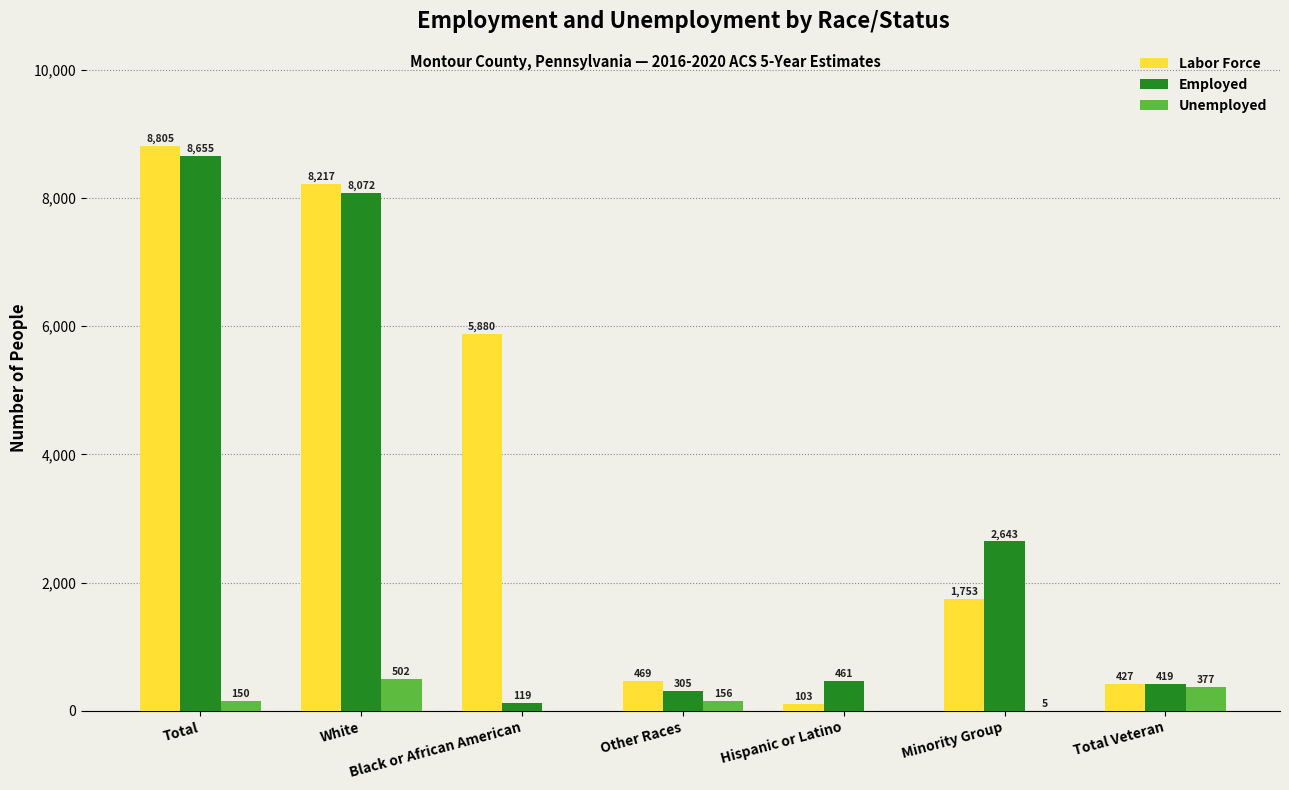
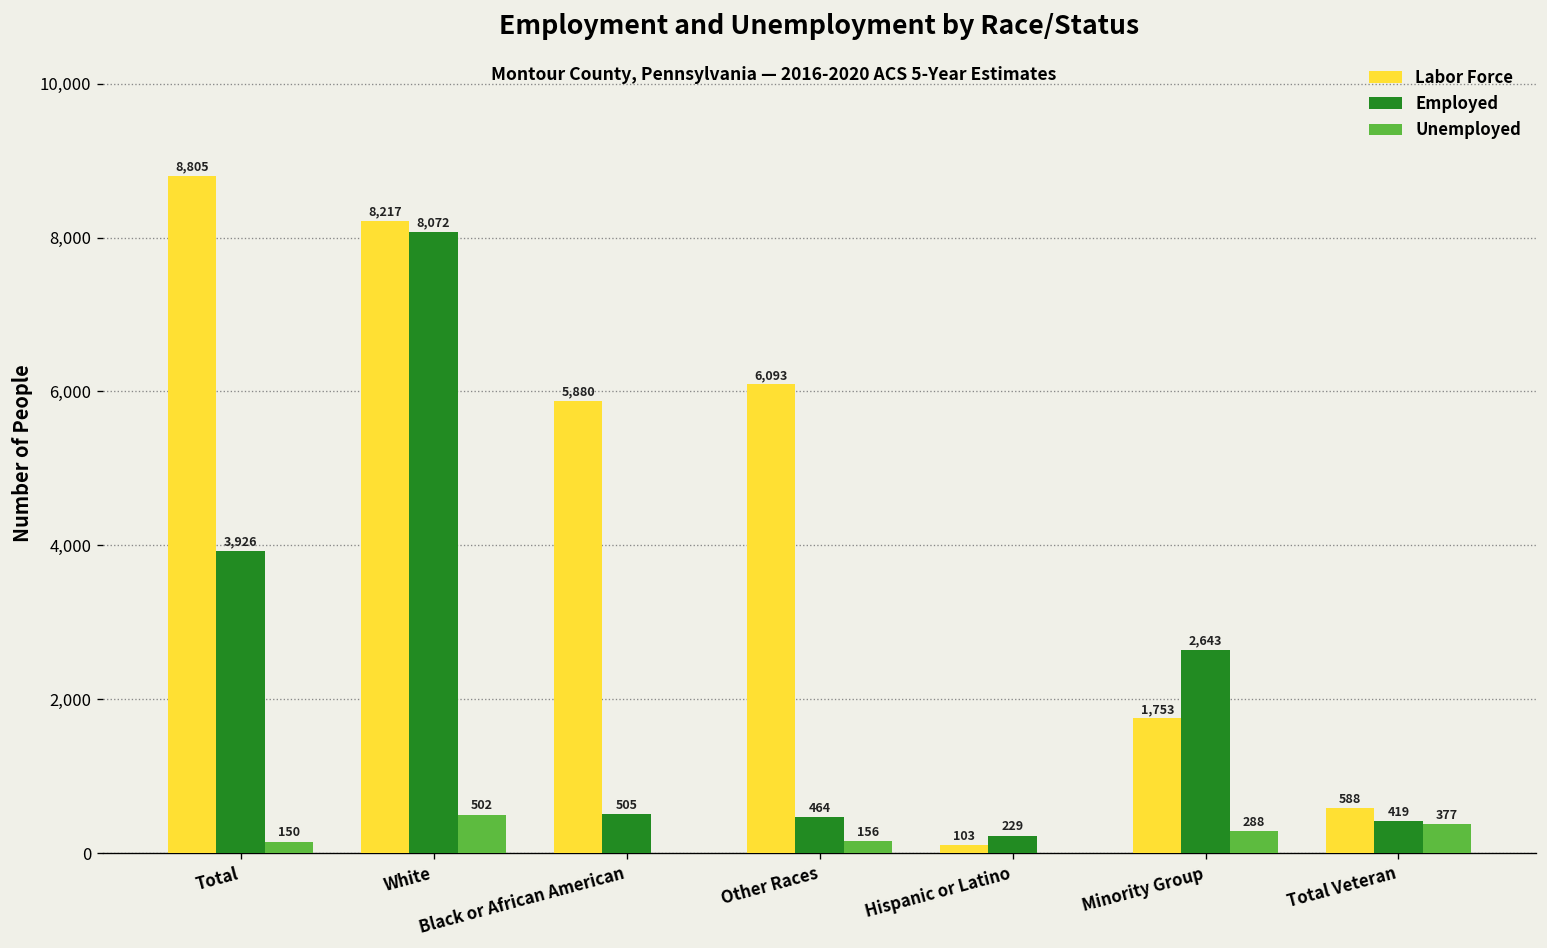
  {
    "Labor Force": {
      "Total": "8,805",
      "White": "8,217",
      "Black or African American": "5,880",
-     "Other Races": "469",
+     "Other Races": "6,093",
      "Hispanic or Latino": "103",
      "Minority Group": "1,753",
-     "Total Veteran": "427"
+     "Total Veteran": "588"
    },
    "Employed": {
-     "Total": "8,655",
+     "Total": "3,926",
      "White": "8,072",
-     "Black or African American": "119",
-     "Other Races": "305",
-     "Hispanic or Latino": "461",
+     "Black or African American": "505",
+     "Other Races": "464",
+     "Hispanic or Latino": "229",
      "Minority Group": "2,643",
      "Total Veteran": "419"
    },
    "Unemployed": {
      "Total": "150",
      "White": "502",
      "Other Races": "156",
-     "Minority Group": "5",
+     "Minority Group": "288",
      "Total Veteran": "377"
    }
  }
